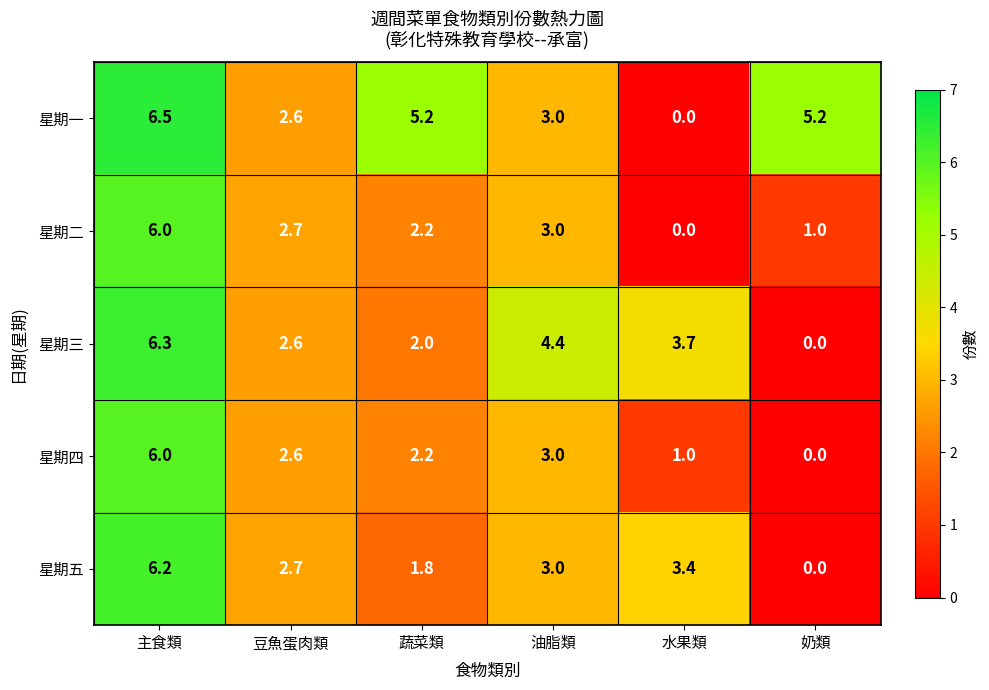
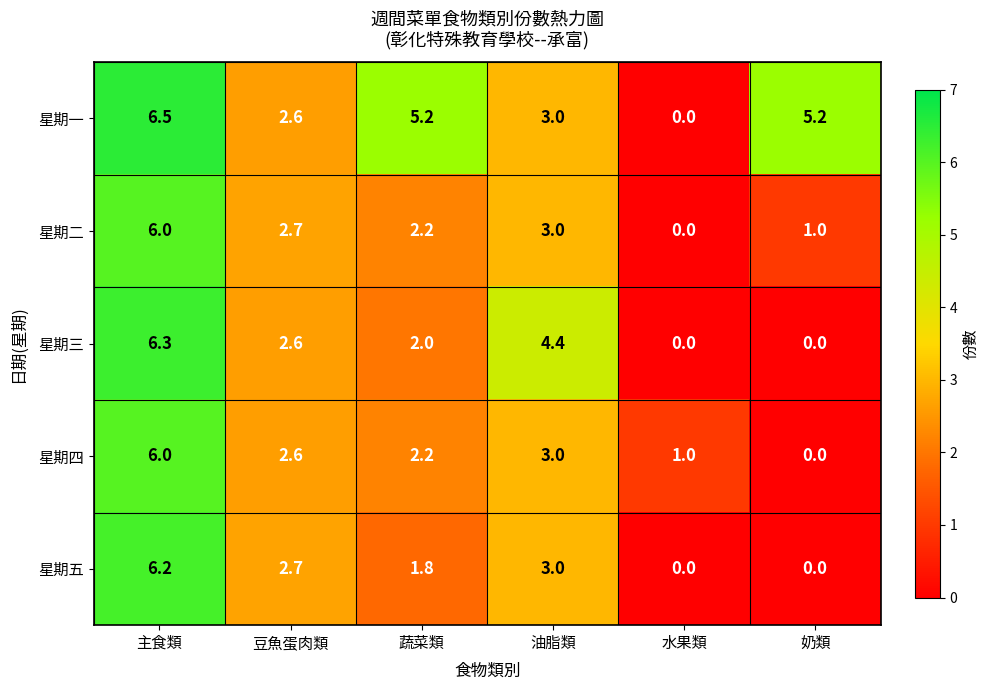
  {
    "星期一": {
      "主食類": 6.5,
      "豆魚蛋肉類": 2.6,
      "蔬菜類": 5.2,
      "油脂類": 3.0,
      "水果類": 0.0,
      "奶類": 5.2
    },
    "星期二": {
      "主食類": 6.0,
      "豆魚蛋肉類": 2.7,
      "蔬菜類": 2.2,
      "油脂類": 3.0,
      "水果類": 0.0,
      "奶類": 1.0
    },
    "星期三": {
      "主食類": 6.3,
      "豆魚蛋肉類": 2.6,
      "蔬菜類": 2.0,
      "油脂類": 4.4,
-     "水果類": 3.7,
+     "水果類": 0.0,
      "奶類": 0.0
    },
    "星期四": {
      "主食類": 6.0,
      "豆魚蛋肉類": 2.6,
      "蔬菜類": 2.2,
      "油脂類": 3.0,
      "水果類": 1.0,
      "奶類": 0.0
    },
    "星期五": {
      "主食類": 6.2,
      "豆魚蛋肉類": 2.7,
      "蔬菜類": 1.8,
      "油脂類": 3.0,
-     "水果類": 3.4,
+     "水果類": 0.0,
      "奶類": 0.0
    }
  }
